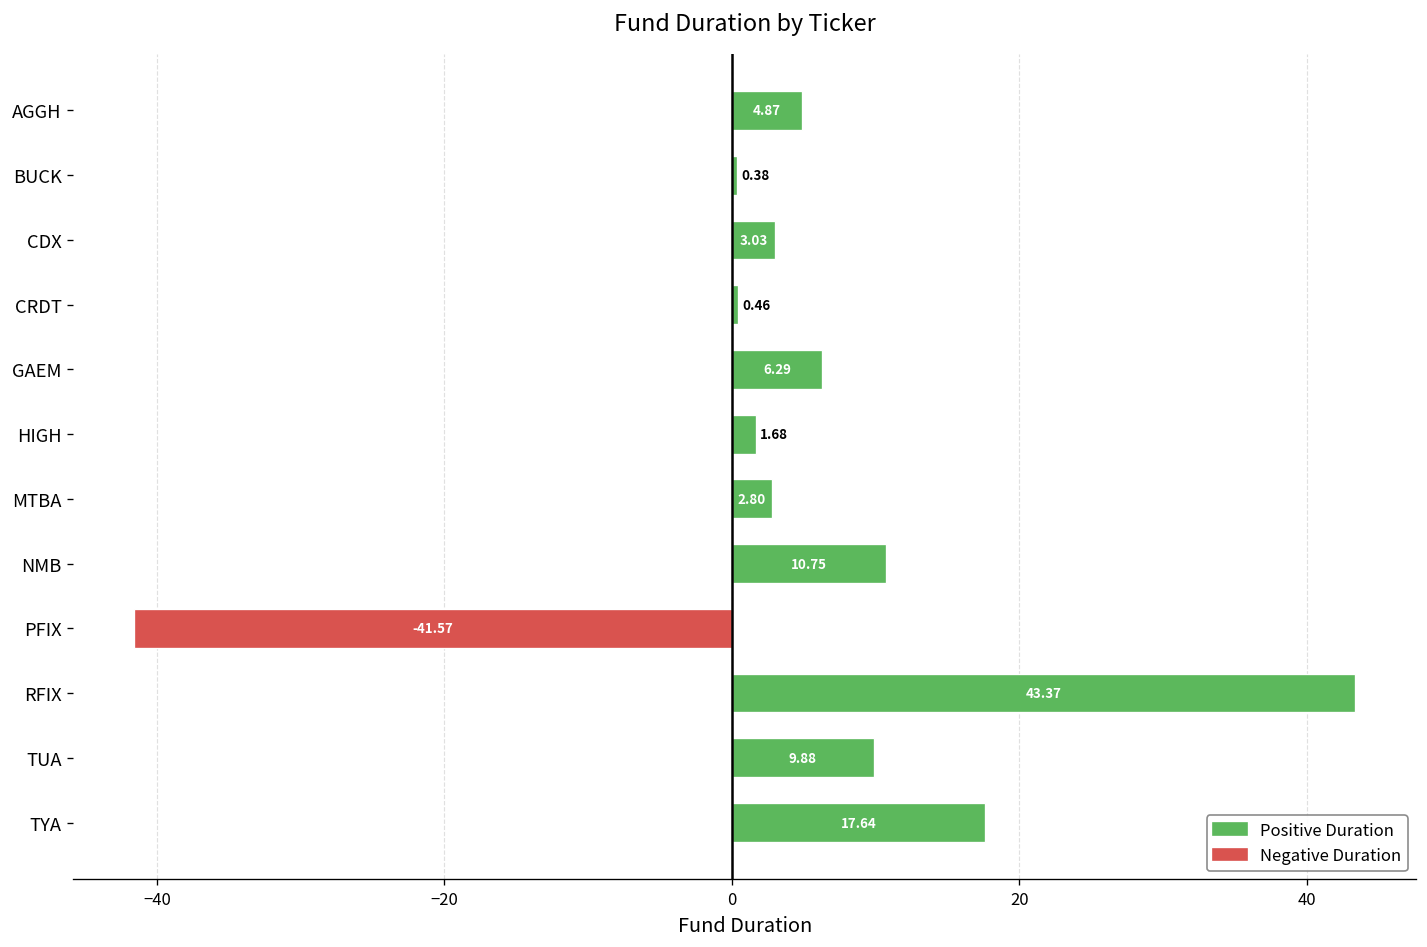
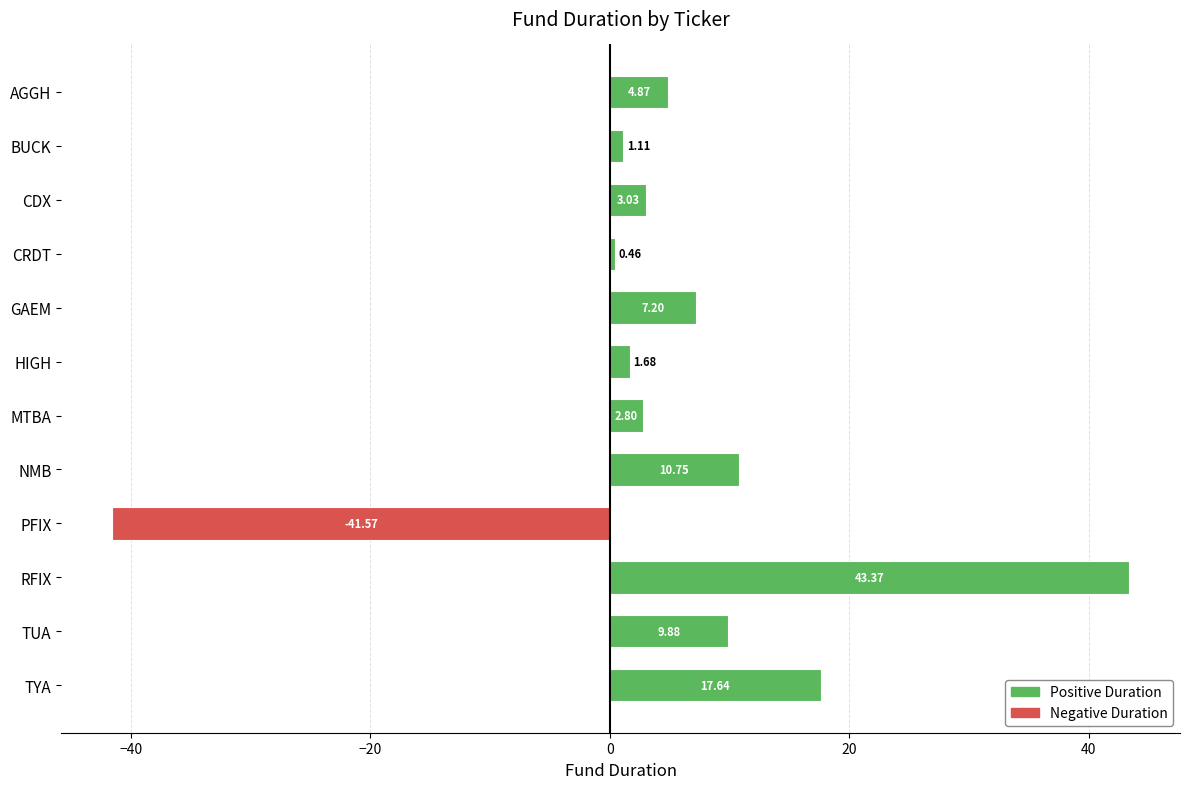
  {
    "AGGH": 4.87,
-   "BUCK": 0.38,
+   "BUCK": 1.11,
    "CDX": 3.03,
    "CRDT": 0.46,
-   "GAEM": 6.29,
+   "GAEM": 7.20,
    "HIGH": 1.68,
    "MTBA": 2.80,
    "NMB": 10.75,
    "PFIX": -41.57,
    "RFIX": 43.37,
    "TUA": 9.88,
    "TYA": 17.64
  }
